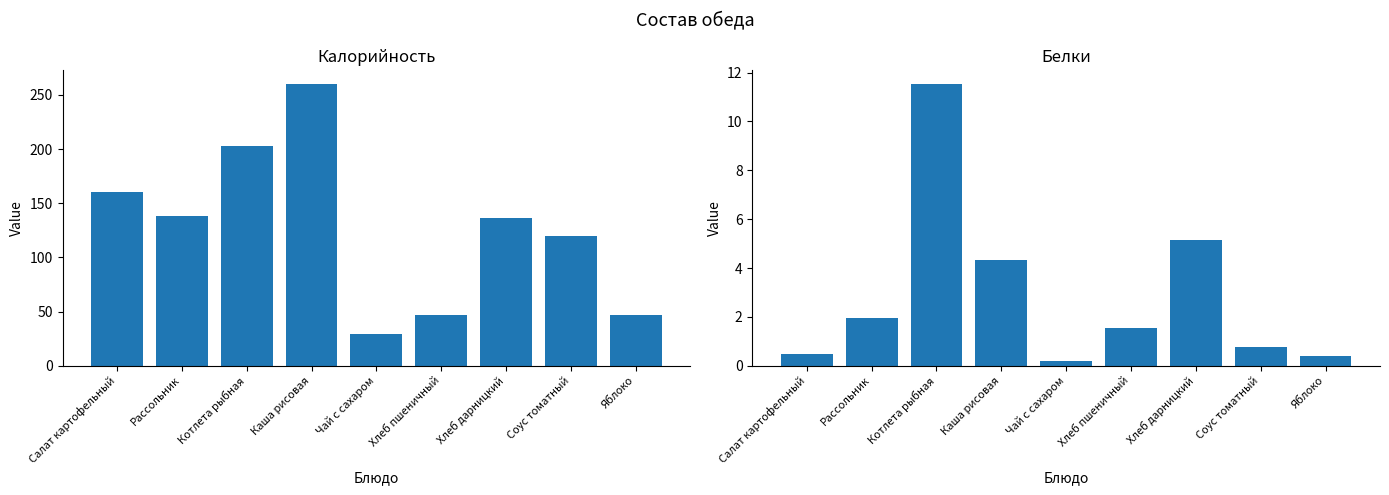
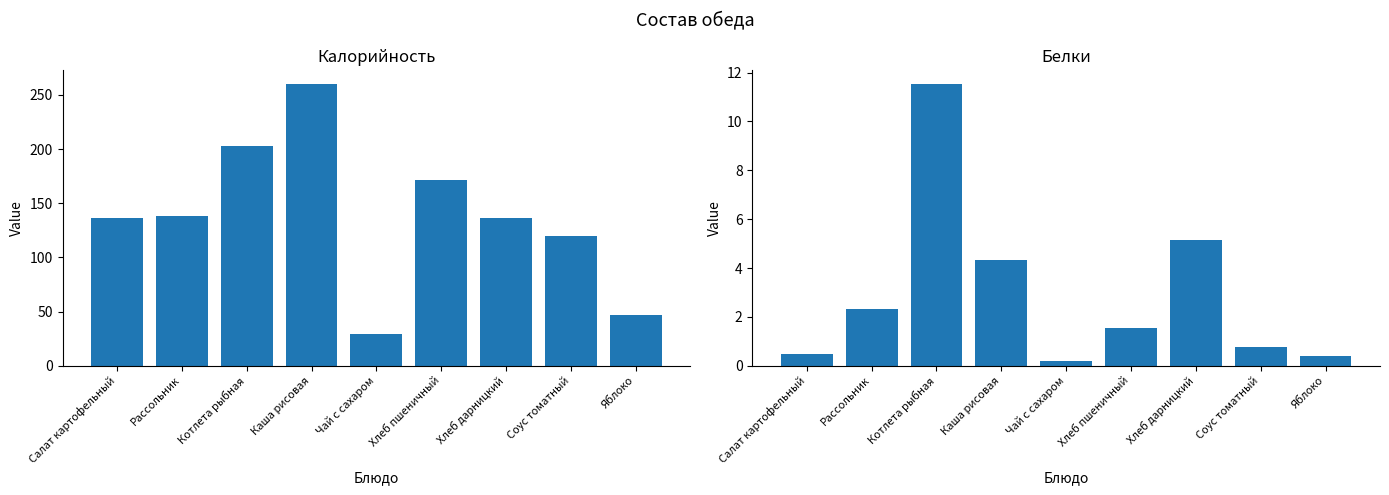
  {
    "Калорийность": {
-     "Салат картофельный": 161,
+     "Салат картофельный": 137,
      "Рассольник": 138,
      "Котлета рыбная": 203,
      "Каша рисовая": 260,
      "Чай с сахаром": 30,
-     "Хлеб пшеничный": 47,
+     "Хлеб пшеничный": 172,
      "Хлеб дарницкий": 137,
      "Соус томатный": 120,
      "Яблоко": 47
    },
    "Белки": {
      "Салат картофельный": 0.5,
-     "Рассольник": 2.0,
+     "Рассольник": 2.3,
      "Котлета рыбная": 11.5,
      "Каша рисовая": 4.3,
      "Чай с сахаром": 0.2,
      "Хлеб пшеничный": 1.5,
      "Хлеб дарницкий": 5.1,
      "Соус томатный": 0.8,
      "Яблоко": 0.4
    }
  }
